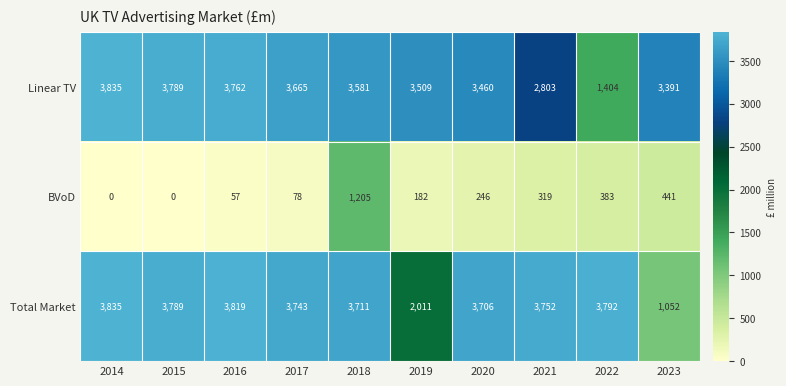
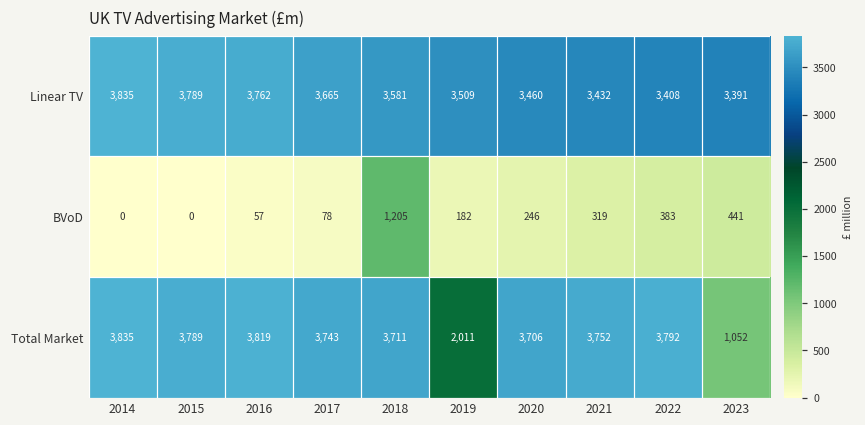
  {
    "Linear TV": {
      "2014": "3,835",
      "2015": "3,789",
      "2016": "3,762",
      "2017": "3,665",
      "2018": "3,581",
      "2019": "3,509",
      "2020": "3,460",
-     "2021": "2,803",
-     "2022": "1,404",
+     "2021": "3,432",
+     "2022": "3,408",
      "2023": "3,391"
    },
    "BVoD": {
      "2014": "0",
      "2015": "0",
      "2016": "57",
      "2017": "78",
      "2018": "1,205",
      "2019": "182",
      "2020": "246",
      "2021": "319",
      "2022": "383",
      "2023": "441"
    },
    "Total Market": {
      "2014": "3,835",
      "2015": "3,789",
      "2016": "3,819",
      "2017": "3,743",
      "2018": "3,711",
      "2019": "2,011",
      "2020": "3,706",
      "2021": "3,752",
      "2022": "3,792",
      "2023": "1,052"
    }
  }
